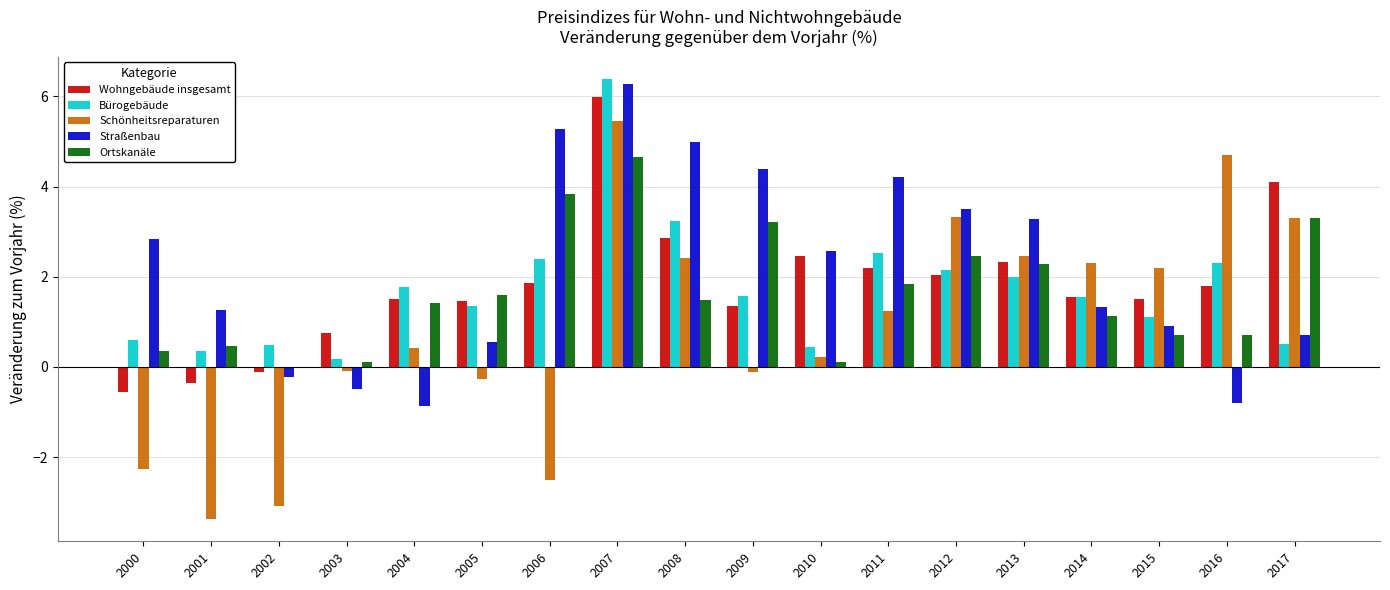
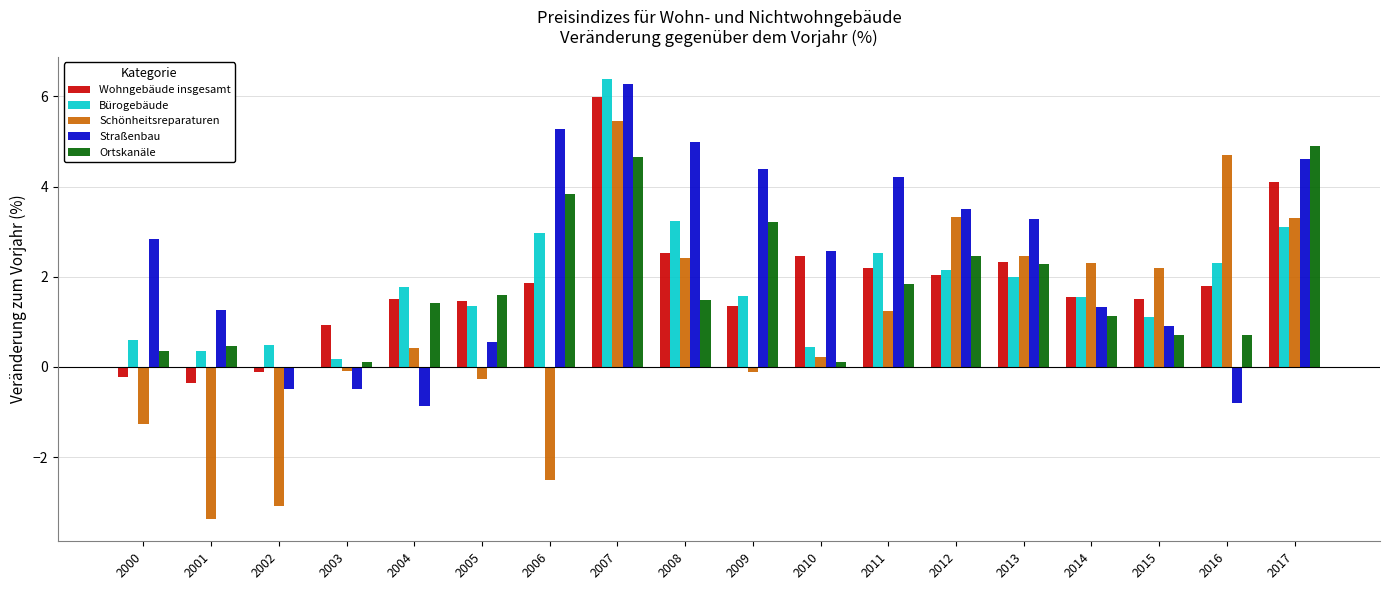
  {
    "Wohngebäude insgesamt": {
-     "2000": -0.5,
+     "2000": -0.2,
      "2001": -0.4,
      "2002": -0.1,
-     "2003": 0.8,
+     "2003": 0.9,
      "2004": 1.5,
      "2005": 1.5,
      "2006": 1.9,
      "2007": 6.0,
-     "2008": 2.9,
+     "2008": 2.5,
      "2009": 1.3,
      "2010": 2.5,
      "2011": 2.2,
      "2012": 2.0,
      "2013": 2.3,
      "2014": 1.5,
      "2015": 1.5,
      "2016": 1.8,
      "2017": 4.1
    },
    "Bürogebäude": {
      "2000": 0.6,
      "2001": 0.4,
      "2002": 0.5,
      "2003": 0.2,
      "2004": 1.8,
      "2005": 1.3,
-     "2006": 2.4,
+     "2006": 3.0,
      "2007": 6.4,
      "2008": 3.2,
      "2009": 1.6,
      "2010": 0.4,
      "2011": 2.5,
      "2012": 2.1,
      "2013": 2.0,
      "2014": 1.5,
      "2015": 1.1,
      "2016": 2.3,
-     "2017": 0.5
+     "2017": 3.1
    },
    "Schönheitsreparaturen": {
-     "2000": -2.3,
+     "2000": -1.3,
      "2001": -3.4,
      "2002": -3.1,
      "2003": -0.1,
      "2004": 0.4,
      "2005": -0.3,
      "2006": -2.5,
      "2007": 5.4,
      "2008": 2.4,
      "2009": -0.1,
      "2010": 0.2,
      "2011": 1.2,
      "2012": 3.3,
      "2013": 2.5,
      "2014": 2.3,
      "2015": 2.2,
      "2016": 4.7,
      "2017": 3.3
    },
    "Straßenbau": {
      "2000": 2.8,
      "2001": 1.3,
-     "2002": -0.2,
+     "2002": -0.5,
      "2003": -0.5,
      "2004": -0.9,
      "2005": 0.6,
      "2006": 5.3,
      "2007": 6.3,
      "2008": 5.0,
      "2009": 4.4,
      "2010": 2.6,
      "2011": 4.2,
      "2012": 3.5,
      "2013": 3.3,
      "2014": 1.3,
      "2015": 0.9,
      "2016": -0.8,
-     "2017": 0.7
+     "2017": 4.6
    },
    "Ortskanäle": {
      "2000": 0.4,
      "2001": 0.5,
      "2002": 0.0,
      "2003": 0.1,
      "2004": 1.4,
      "2005": 1.6,
      "2006": 3.8,
      "2007": 4.6,
      "2008": 1.5,
      "2009": 3.2,
      "2010": 0.1,
      "2011": 1.8,
      "2012": 2.5,
      "2013": 2.3,
      "2014": 1.1,
      "2015": 0.7,
      "2016": 0.7,
-     "2017": 3.3
+     "2017": 4.9
    }
  }
